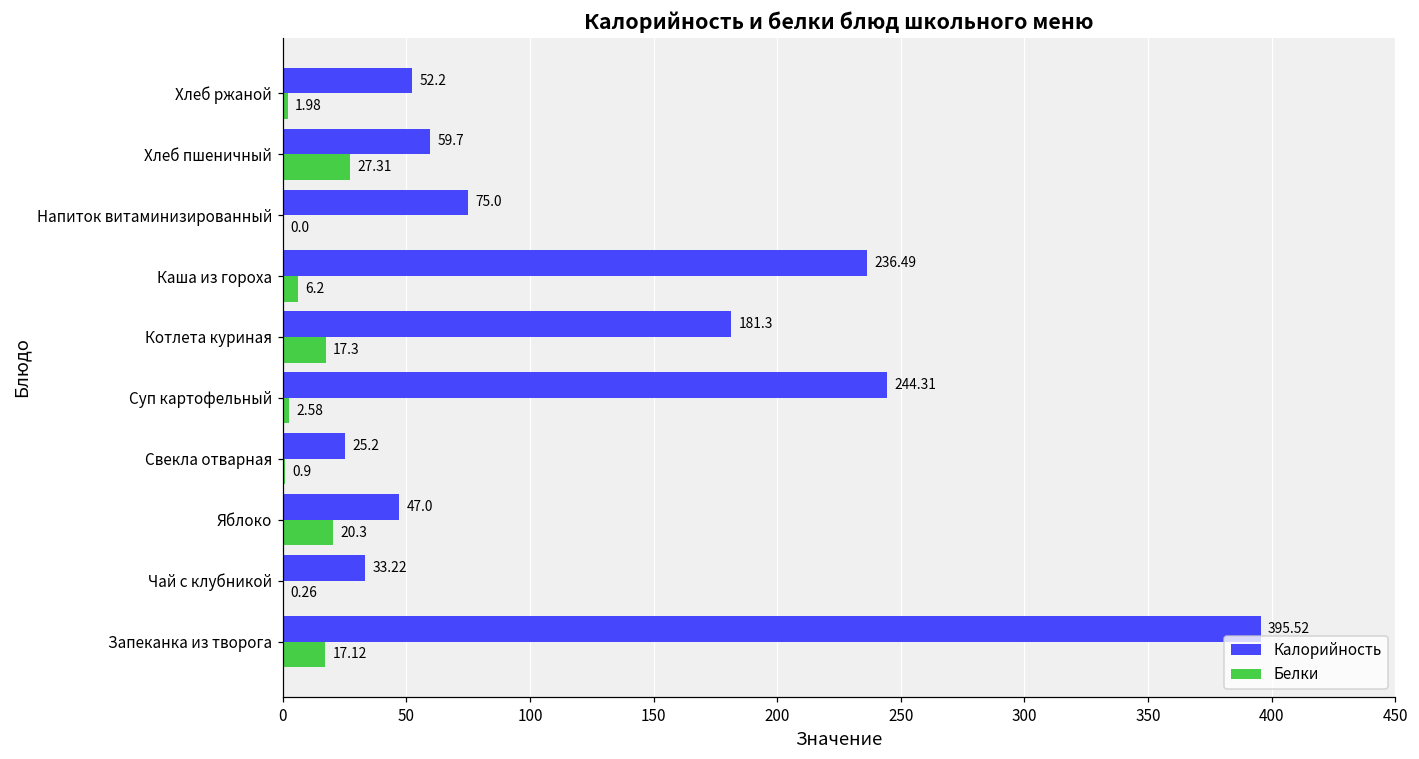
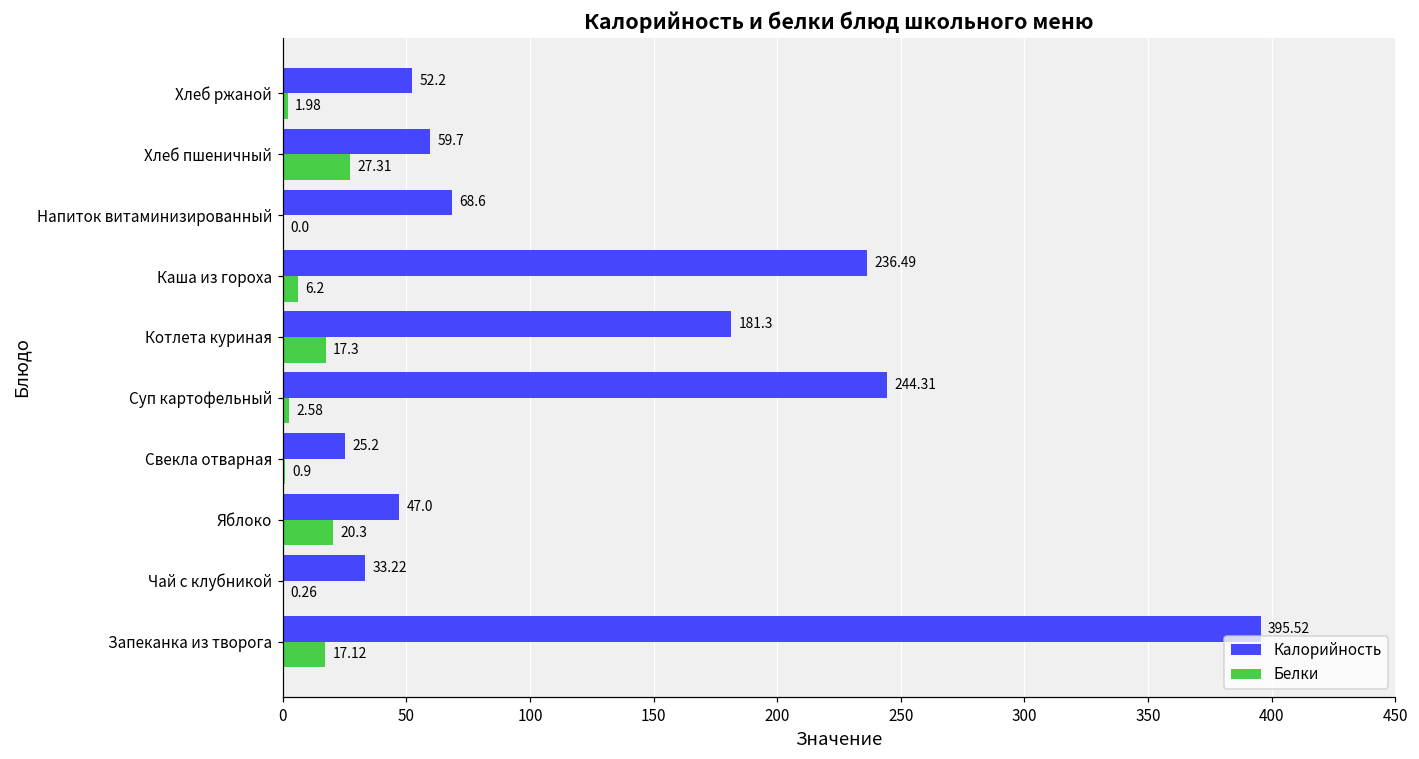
  {
    "Калорийность": {
      "Хлеб ржаной": 52.2,
      "Хлеб пшеничный": 59.7,
-     "Напиток витаминизированный": 75.0,
+     "Напиток витаминизированный": 68.6,
      "Каша из гороха": 236.49,
      "Котлета куриная": 181.3,
      "Суп картофельный": 244.31,
      "Свекла отварная": 25.2,
      "Яблоко": 47.0,
      "Чай с клубникой": 33.22,
      "Запеканка из творога": 395.52
    },
    "Белки": {
      "Хлеб ржаной": 1.98,
      "Хлеб пшеничный": 27.31,
      "Напиток витаминизированный": 0.0,
      "Каша из гороха": 6.2,
      "Котлета куриная": 17.3,
      "Суп картофельный": 2.58,
      "Свекла отварная": 0.9,
      "Яблоко": 20.3,
      "Чай с клубникой": 0.26,
      "Запеканка из творога": 17.12
    }
  }
